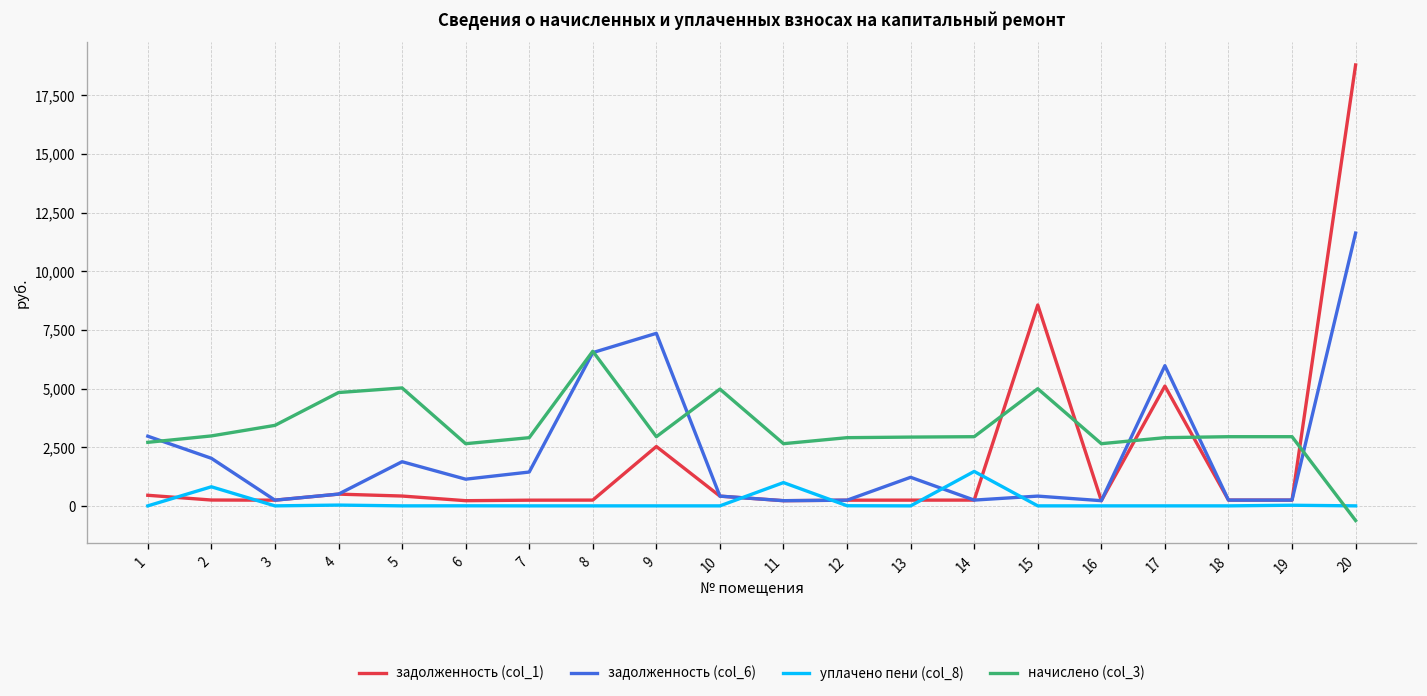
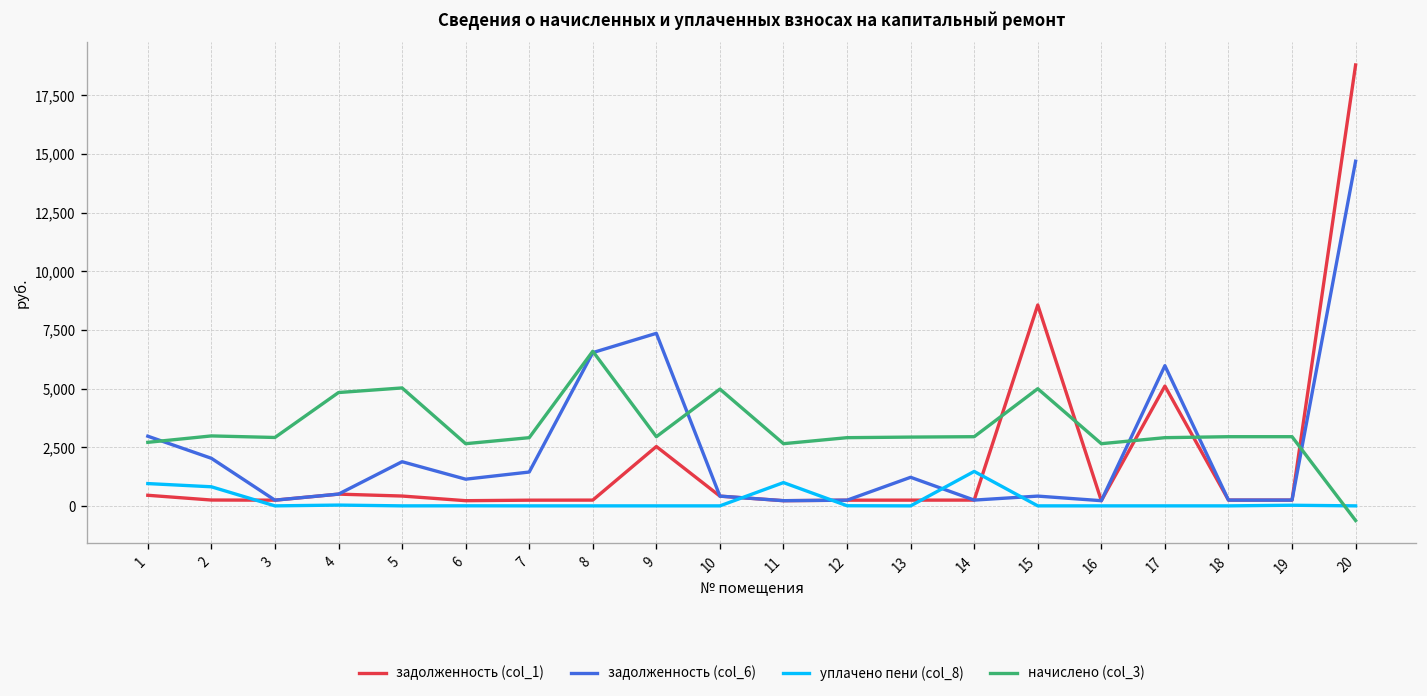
  {
    "задолженность (col_1)": {
      "1": "500",
      "2": "200",
      "5": "400",
      "6": "200",
      "7": "200",
      "8": "200",
      "9": "2,500",
      "13": "200",
      "15": "8,600",
      "17": "5,100",
      "20": "18,800"
    },
    "задолженность (col_6)": {
      "1": "3,000",
      "2": "2,000",
      "5": "1,900",
      "6": "1,100",
      "7": "1,400",
      "9": "7,400",
      "13": "1,200",
      "15": "400",
      "17": "6,000",
-     "20": "11,600"
+     "20": "14,700"
    },
    "уплачено пени (col_8)": {
-     "1": "0",
+     "1": "1,000",
      "2": "800",
      "3": "0",
      "4": "0",
      "5": "0",
      "6": "0",
      "7": "0",
      "8": "0",
      "9": "0",
      "10": "0",
      "11": "1,000",
      "12": "0",
      "13": "0",
      "14": "1,500",
      "15": "0",
      "16": "0",
      "17": "0",
      "18": "0",
      "19": "0",
      "20": "0"
    },
    "начислено (col_3)": {
      "1": "2,700",
      "2": "3,000",
-     "3": "3,400",
+     "3": "2,900",
      "4": "4,800",
      "5": "5,000",
      "6": "2,600",
      "7": "2,900",
      "9": "2,900",
      "10": "5,000",
      "11": "2,600",
      "12": "2,900",
      "13": "2,900",
      "14": "2,900",
      "15": "5,000",
      "16": "2,600",
      "17": "2,900",
      "18": "2,900",
      "19": "2,900",
      "20": "-600"
    }
  }
